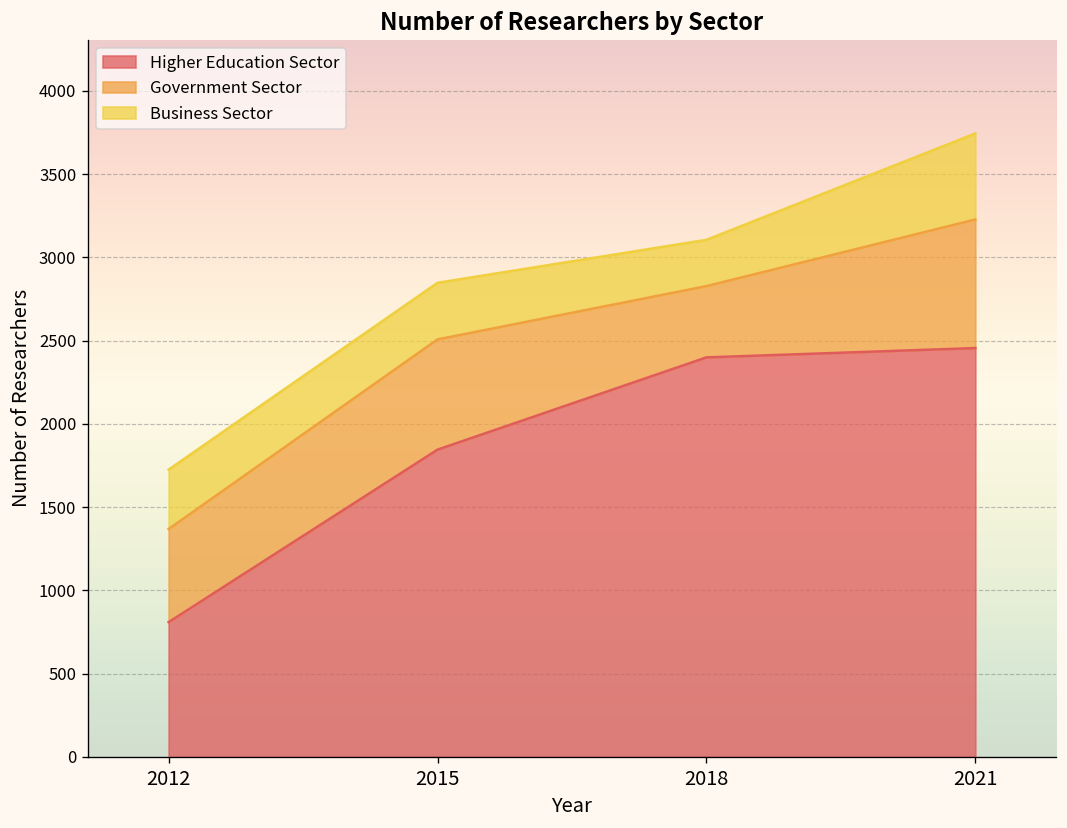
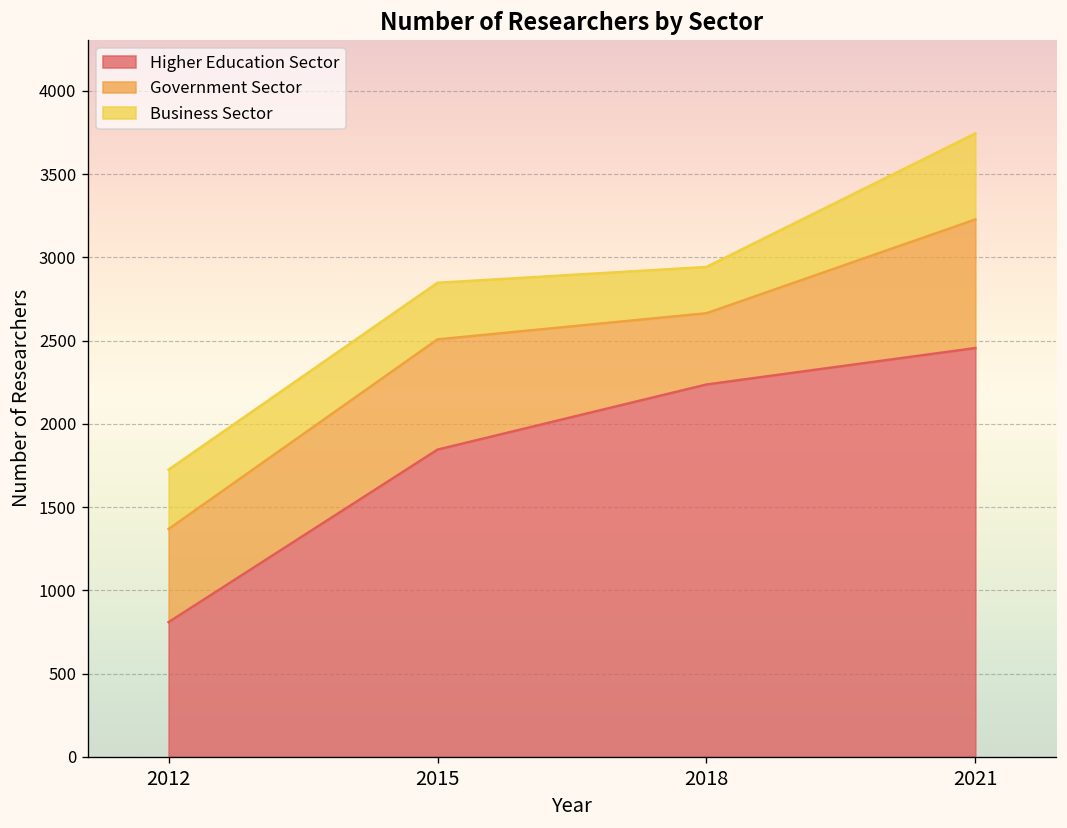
  {
    "Higher Education Sector": {
      "2012": 810,
      "2015": 1850,
-     "2018": 2400,
+     "2018": 2240,
      "2021": 2460
    }
  }
